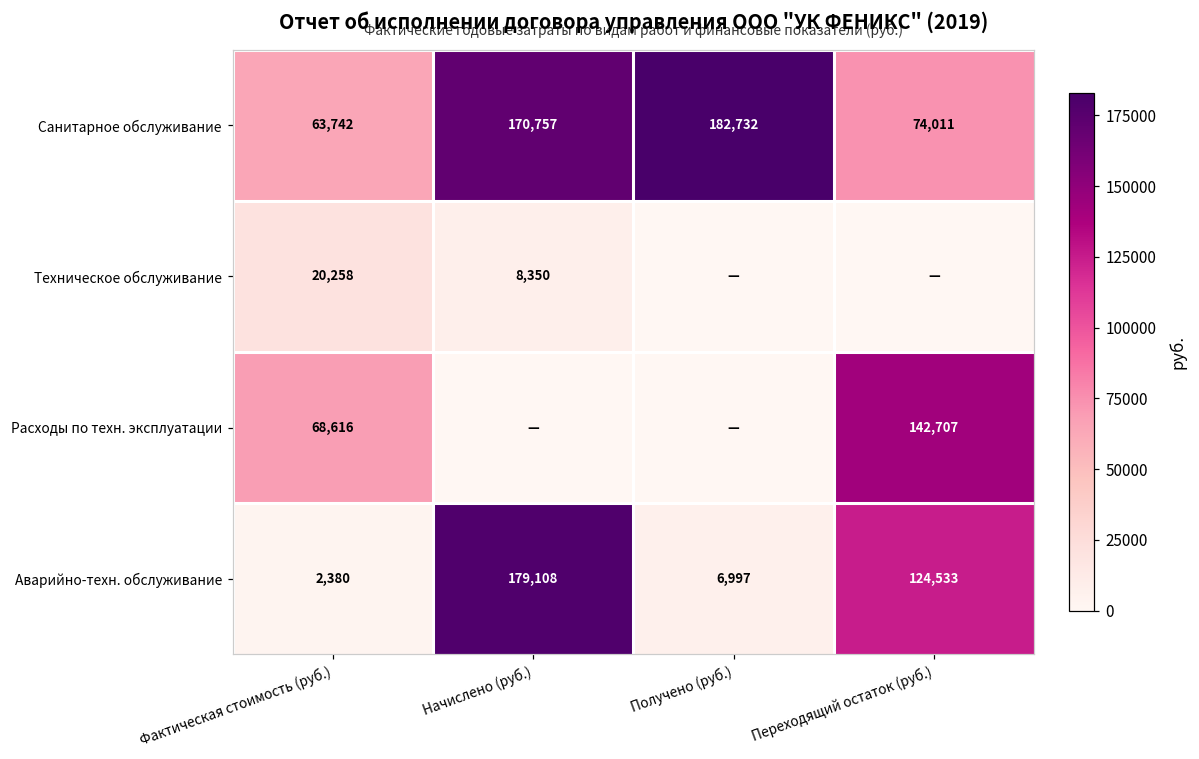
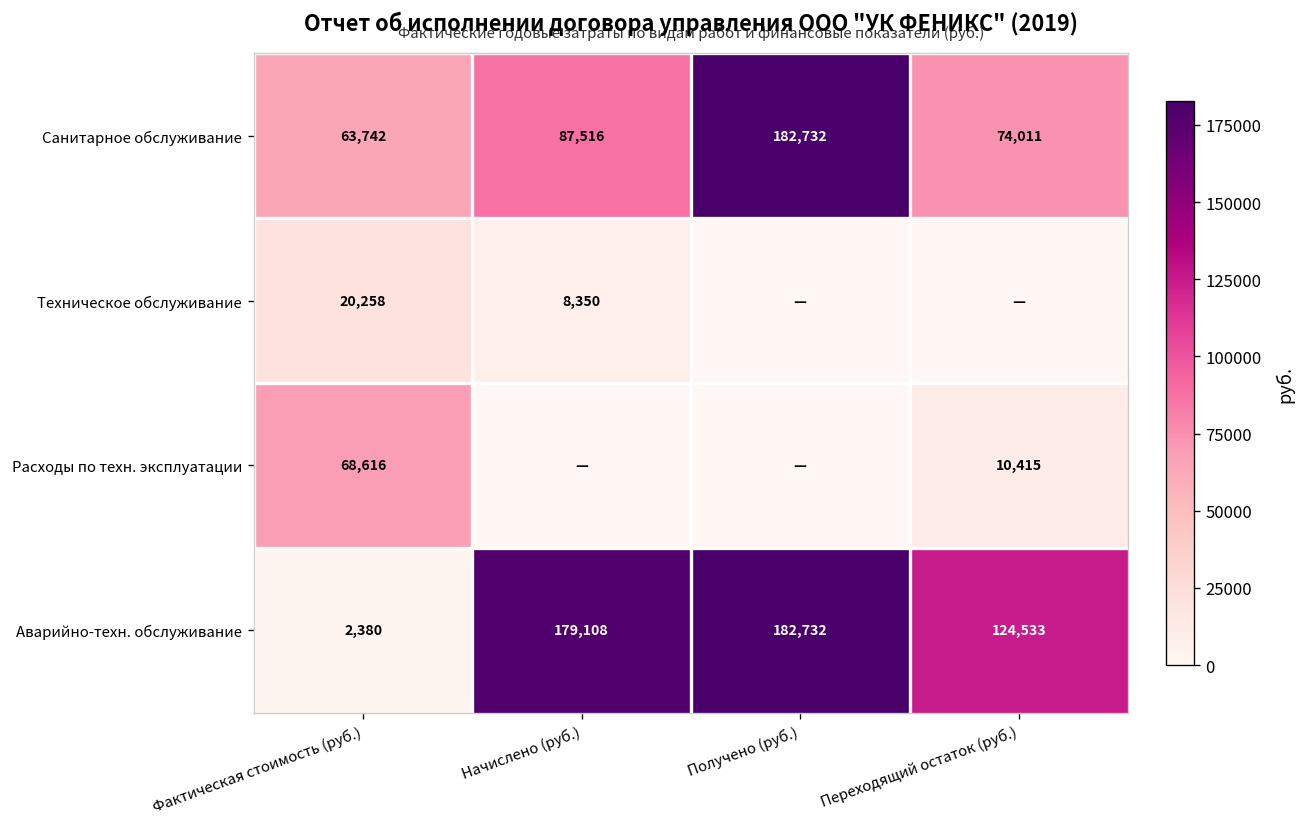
  {
    "Санитарное обслуживание": {
      "Фактическая стоимость (руб.)": "63,742",
-     "Начислено (руб.)": "170,757",
+     "Начислено (руб.)": "87,516",
      "Получено (руб.)": "182,732",
      "Переходящий остаток (руб.)": "74,011"
    },
    "Техническое обслуживание": {
      "Фактическая стоимость (руб.)": "20,258",
      "Начислено (руб.)": "8,350"
    },
    "Расходы по техн. эксплуатации": {
      "Фактическая стоимость (руб.)": "68,616",
-     "Переходящий остаток (руб.)": "142,707"
+     "Переходящий остаток (руб.)": "10,415"
    },
    "Аварийно-техн. обслуживание": {
      "Фактическая стоимость (руб.)": "2,380",
      "Начислено (руб.)": "179,108",
-     "Получено (руб.)": "6,997",
+     "Получено (руб.)": "182,732",
      "Переходящий остаток (руб.)": "124,533"
    }
  }
